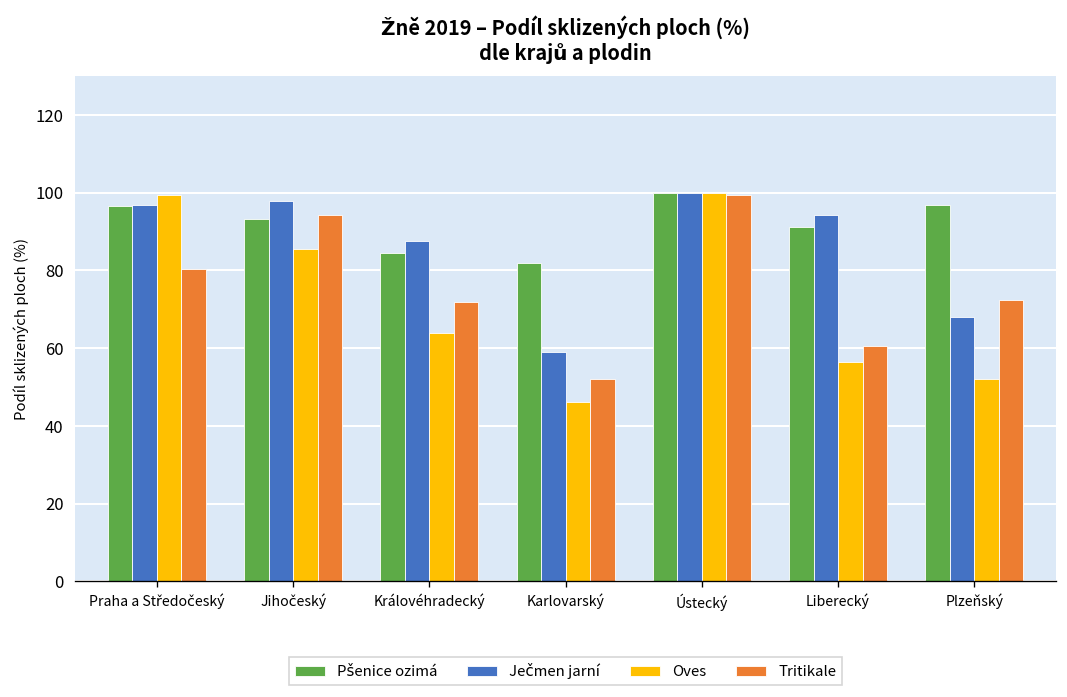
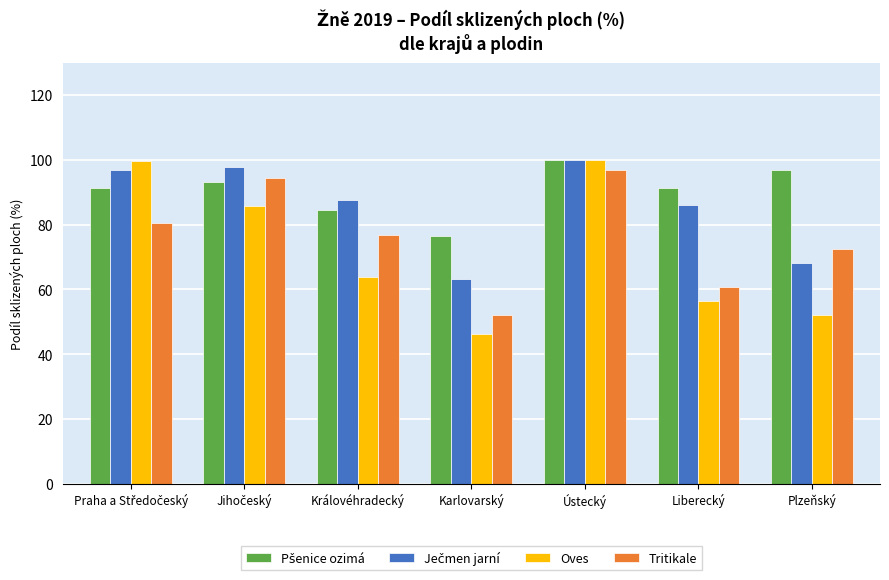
  {
    "Pšenice ozimá": {
-     "Praha a Středočeský": 97,
+     "Praha a Středočeský": 91,
      "Jihočeský": 93,
      "Královéhradecký": 84,
-     "Karlovarský": 82,
+     "Karlovarský": 77,
      "Ústecký": 100,
      "Liberecký": 91,
      "Plzeňský": 97
    },
    "Ječmen jarní": {
      "Praha a Středočeský": 97,
      "Jihočeský": 98,
      "Královéhradecký": 87,
-     "Karlovarský": 59,
+     "Karlovarský": 63,
      "Ústecký": 100,
-     "Liberecký": 94,
+     "Liberecký": 86,
      "Plzeňský": 68
    },
    "Oves": {
      "Praha a Středočeský": 99,
      "Jihočeský": 86,
      "Královéhradecký": 64,
      "Karlovarský": 46,
      "Ústecký": 100,
      "Liberecký": 56,
      "Plzeňský": 52
    },
    "Tritikale": {
      "Praha a Středočeský": 80,
      "Jihočeský": 94,
-     "Královéhradecký": 72,
+     "Královéhradecký": 77,
      "Karlovarský": 52,
-     "Ústecký": 99,
+     "Ústecký": 97,
      "Liberecký": 61,
      "Plzeňský": 72
    }
  }
